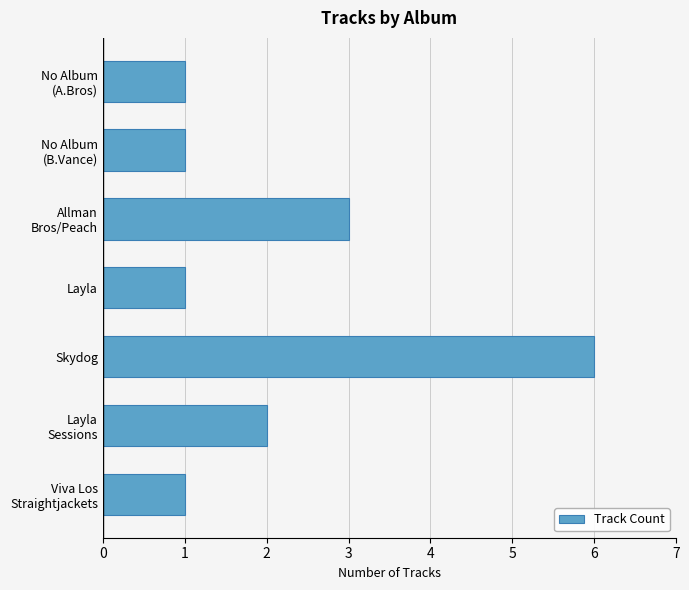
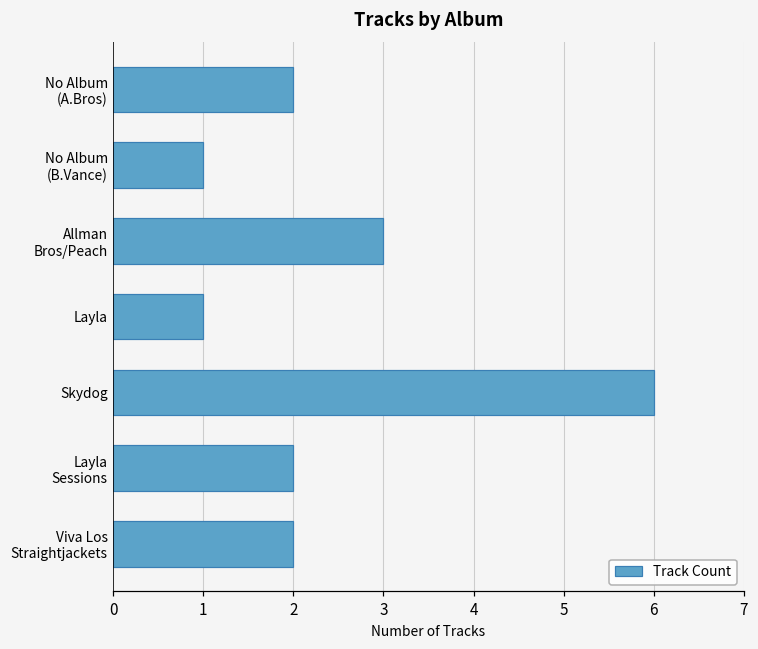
  {
-   "No Album (A.Bros)": 1,
+   "No Album (A.Bros)": 2,
    "No Album (B.Vance)": 1,
    "Allman Bros/Peach": 3,
    "Layla": 1,
    "Skydog": 6,
    "Layla Sessions": 2,
-   "Viva Los Straightjackets": 1
+   "Viva Los Straightjackets": 2
  }
